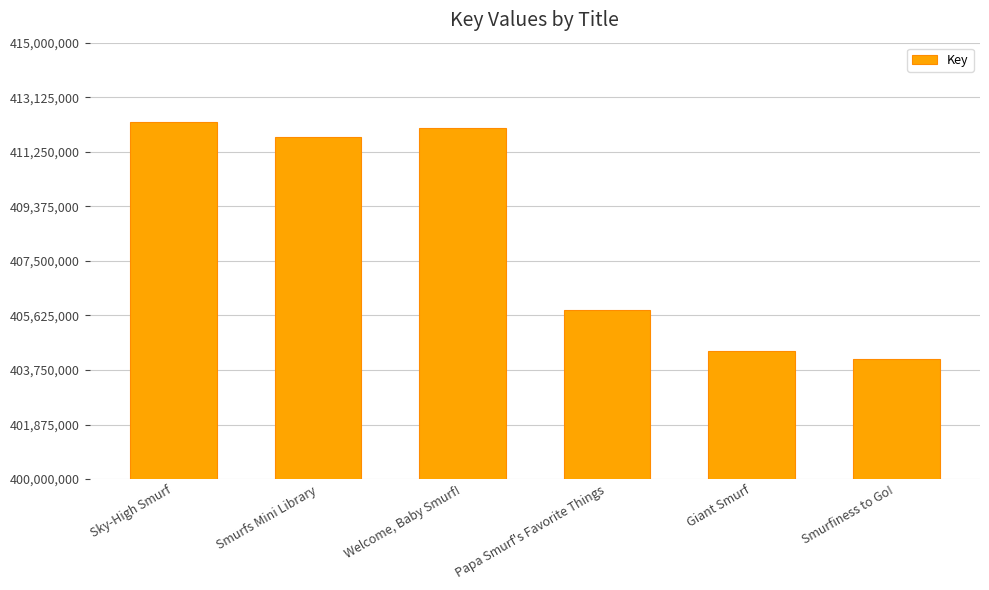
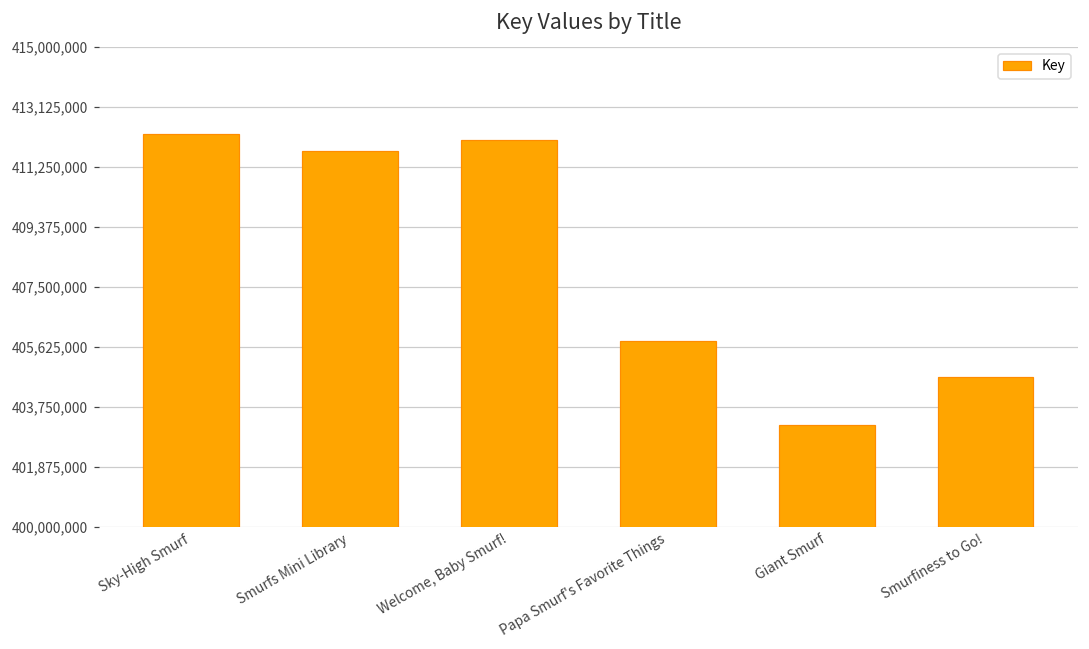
  {
    "Sky-High Smurf": "412,300,000",
    "Smurfs Mini Library": "411,800,000",
    "Welcome, Baby Smurf!": "412,100,000",
    "Papa Smurf's Favorite Things": "405,800,000",
-   "Giant Smurf": "404,400,000",
-   "Smurfiness to Go!": "404,100,000"
+   "Giant Smurf": "403,200,000",
+   "Smurfiness to Go!": "404,700,000"
  }
